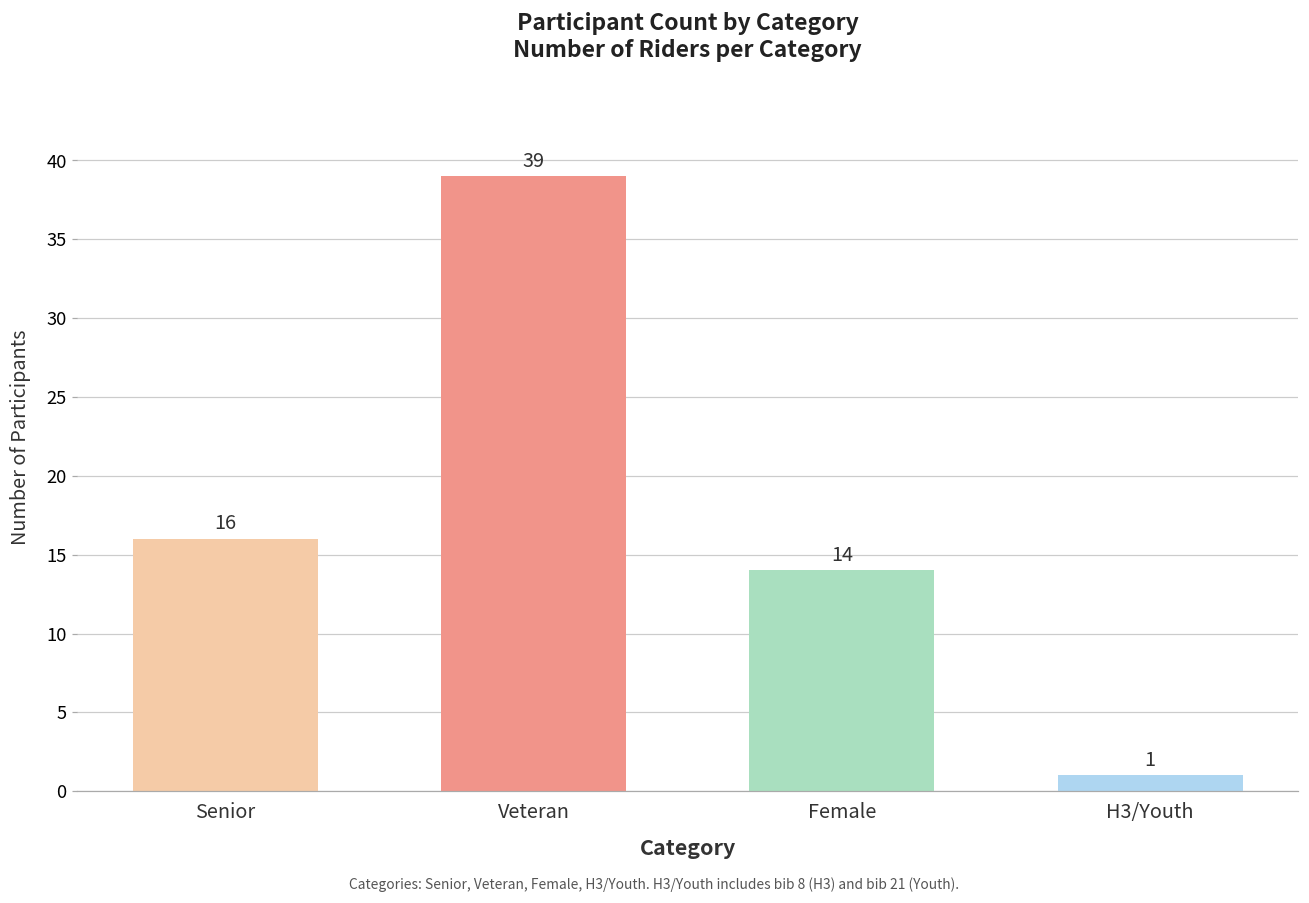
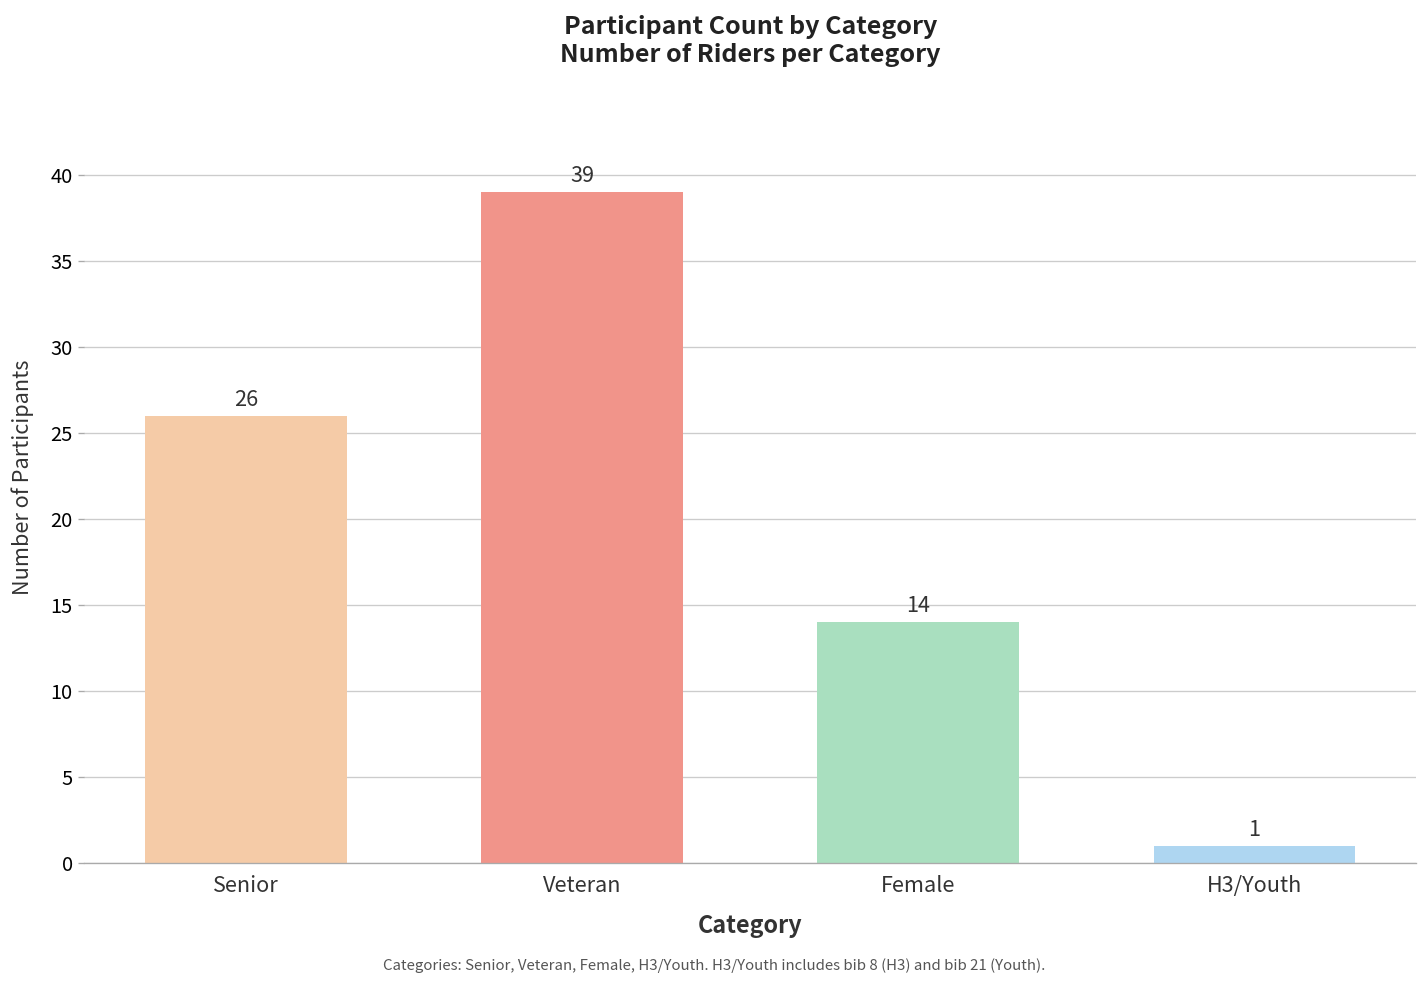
  {
-   "Senior": 16,
+   "Senior": 26,
    "Veteran": 39,
    "Female": 14,
    "H3/Youth": 1
  }
